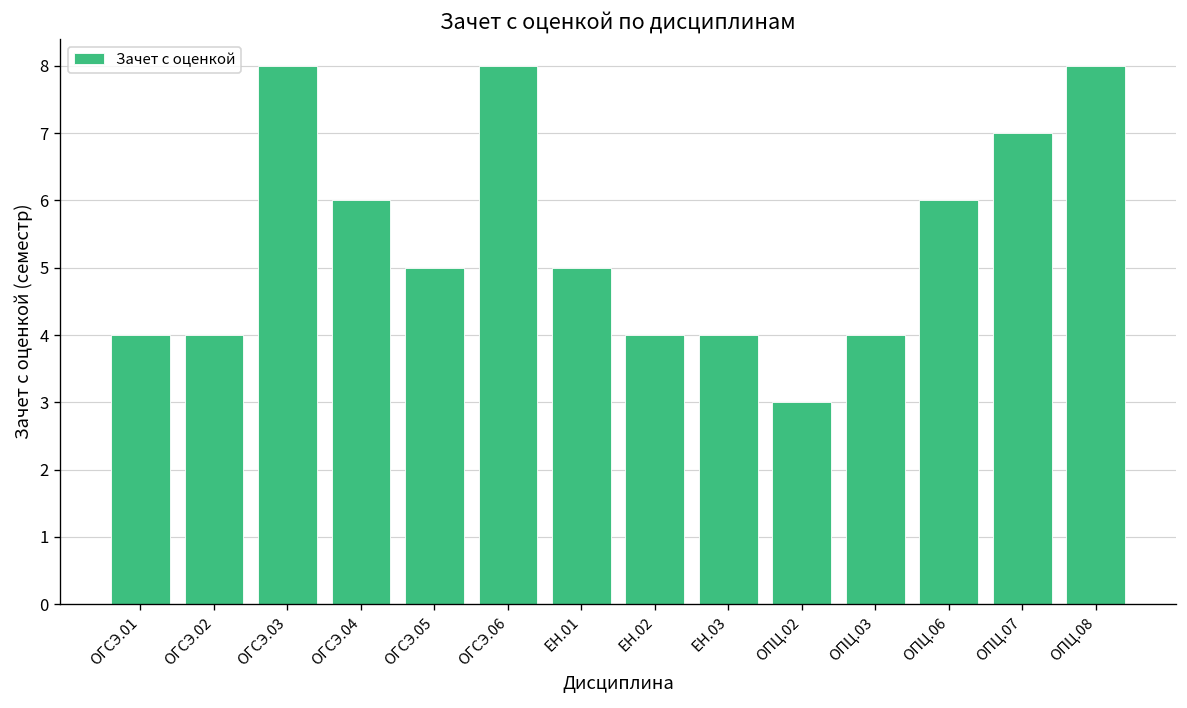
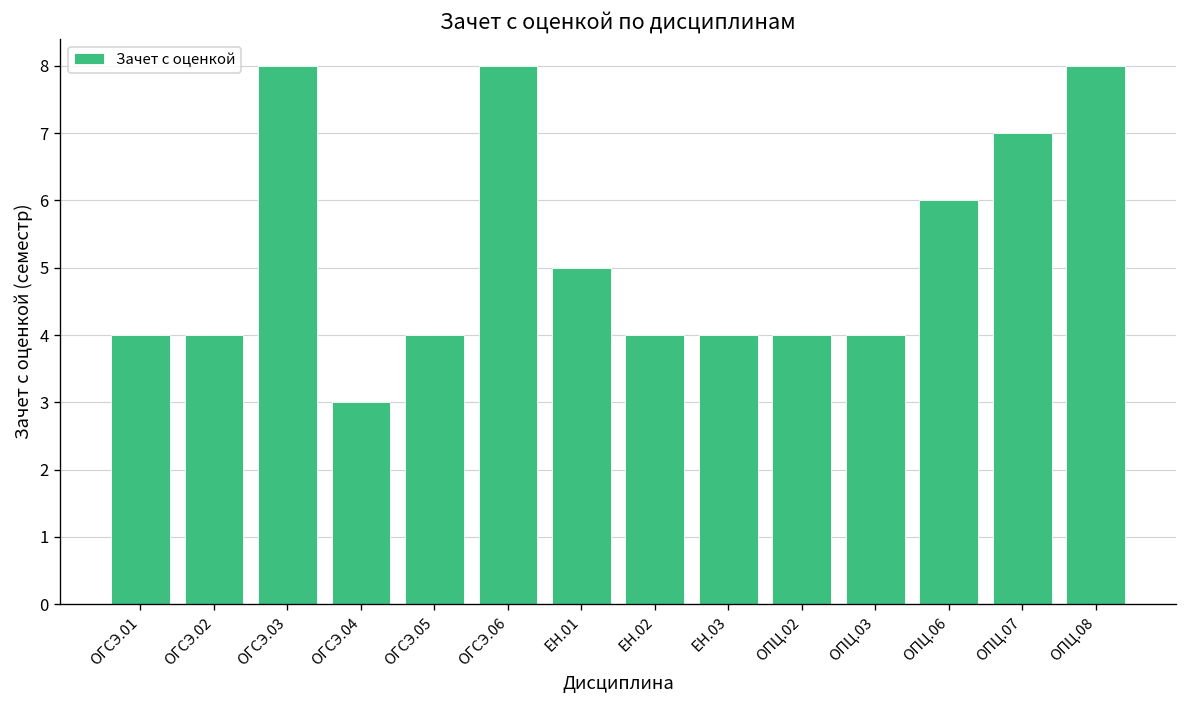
  {
    "ОГСЭ.01": 4,
    "ОГСЭ.02": 4,
    "ОГСЭ.03": 8,
-   "ОГСЭ.04": 6,
-   "ОГСЭ.05": 5,
+   "ОГСЭ.04": 3,
+   "ОГСЭ.05": 4,
    "ОГСЭ.06": 8,
    "ЕН.01": 5,
    "ЕН.02": 4,
    "ЕН.03": 4,
-   "ОПЦ.02": 3,
+   "ОПЦ.02": 4,
    "ОПЦ.03": 4,
    "ОПЦ.06": 6,
    "ОПЦ.07": 7,
    "ОПЦ.08": 8
  }
